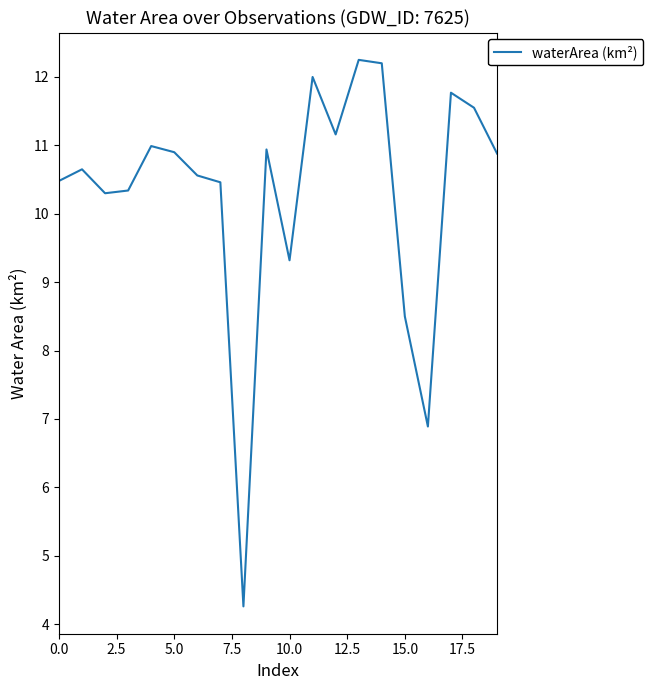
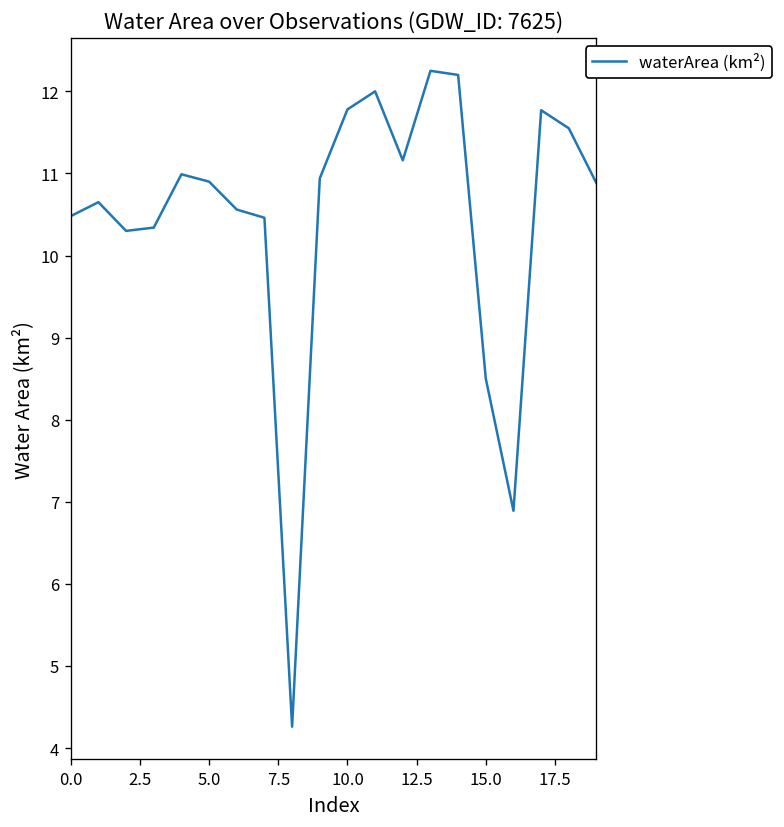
  {
    "0.0": 10.5,
    "5.0": 10.9,
-   "10.0": 9.3,
+   "10.0": 11.8,
    "15.0": 8.5
  }
